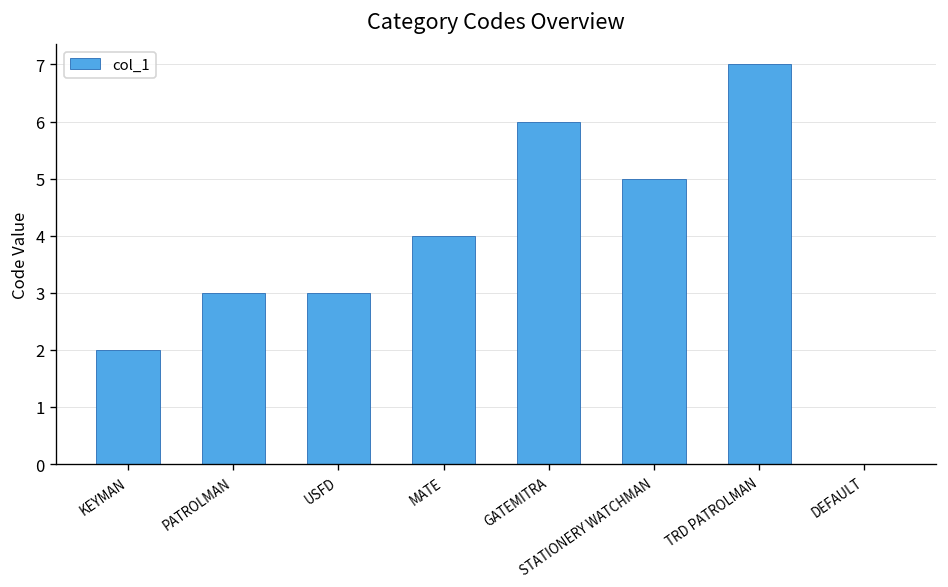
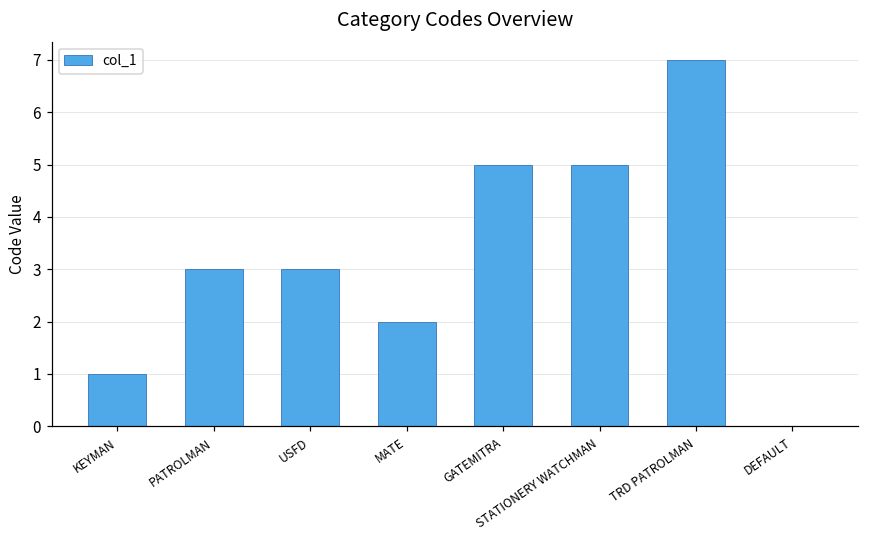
  {
-   "KEYMAN": 2,
+   "KEYMAN": 1,
    "PATROLMAN": 3,
    "USFD": 3,
-   "MATE": 4,
-   "GATEMITRA": 6,
+   "MATE": 2,
+   "GATEMITRA": 5,
    "STATIONERY WATCHMAN": 5,
    "TRD PATROLMAN": 7,
    "DEFAULT": 0
  }
